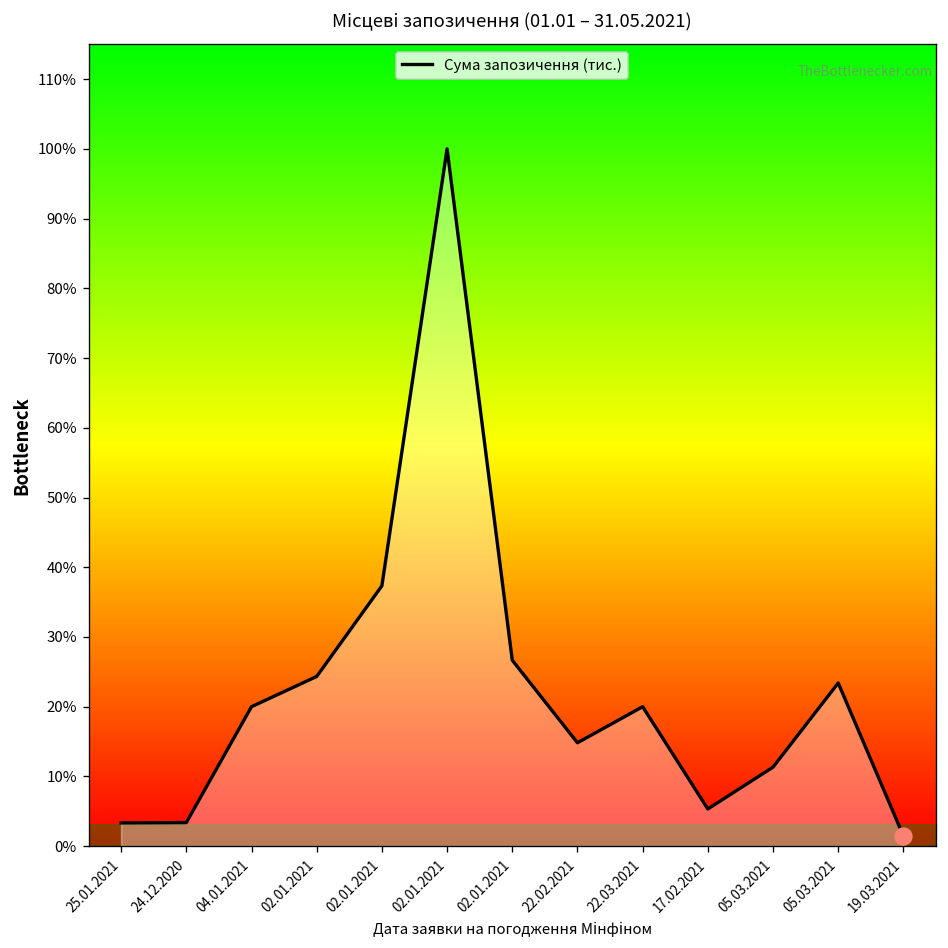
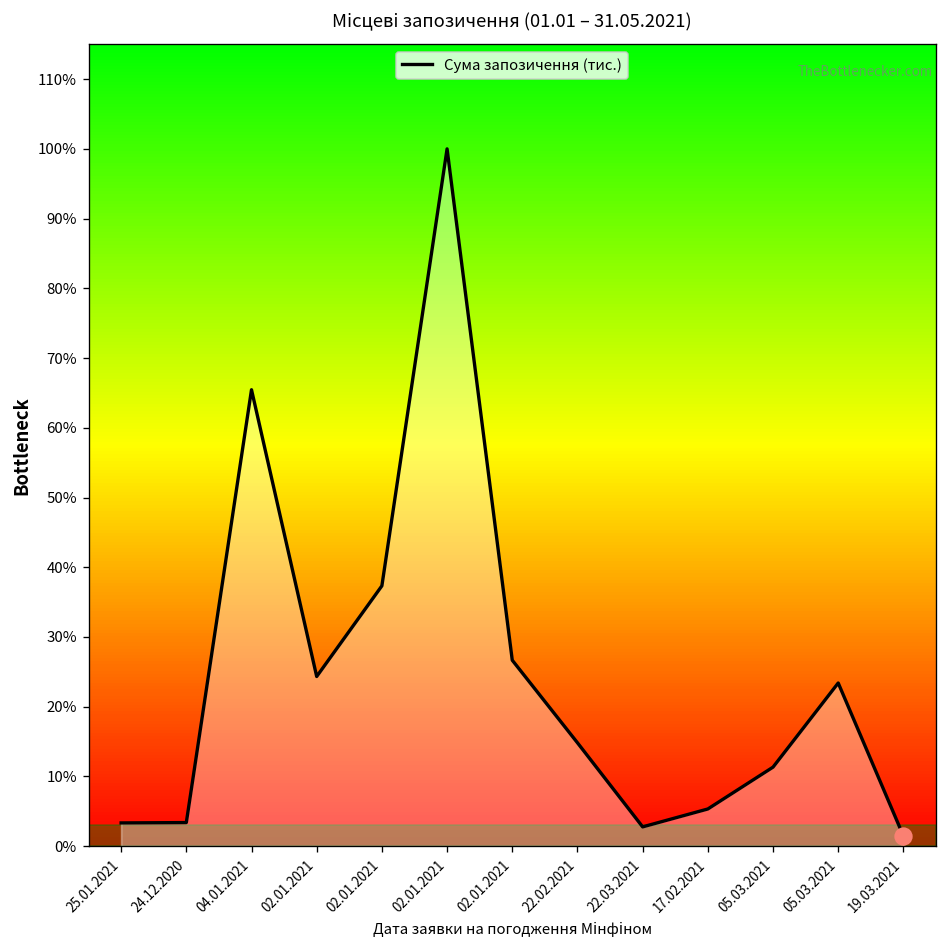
  {
    "Сума запозичення (тис.)": {
      "25.01.2021": "3%",
      "24.12.2020": "3%",
-     "04.01.2021": "20%",
+     "04.01.2021": "65%",
      "22.02.2021": "15%",
-     "22.03.2021": "20%",
+     "22.03.2021": "3%",
      "17.02.2021": "5%"
    }
  }
